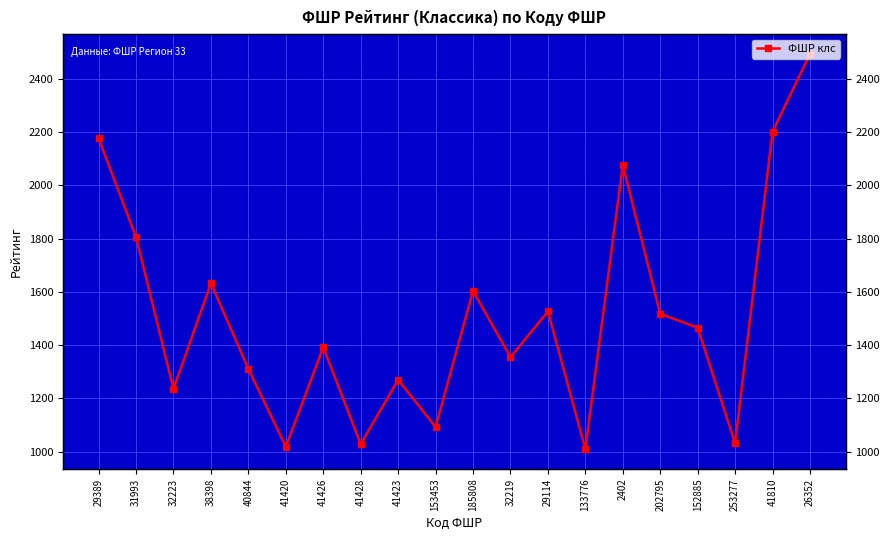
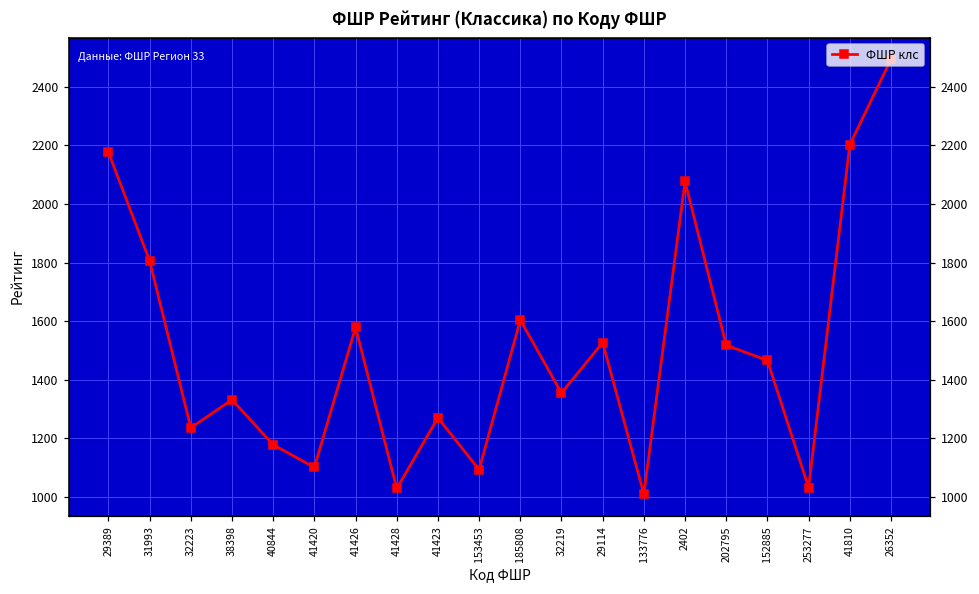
  {
    "29389": 2180,
    "31993": 1810,
    "32223": 1240,
-   "38398": 1630,
-   "40844": 1310,
-   "41420": 1020,
-   "41426": 1390,
+   "38398": 1330,
+   "40844": 1180,
+   "41420": 1100,
+   "41426": 1580,
    "41428": 1030,
    "41423": 1270,
    "153453": 1090,
    "185808": 1600,
    "32219": 1360,
    "29114": 1530,
    "133776": 1010,
    "2402": 2080,
    "202795": 1520,
    "152885": 1470,
    "253277": 1030,
    "41810": 2200
  }
